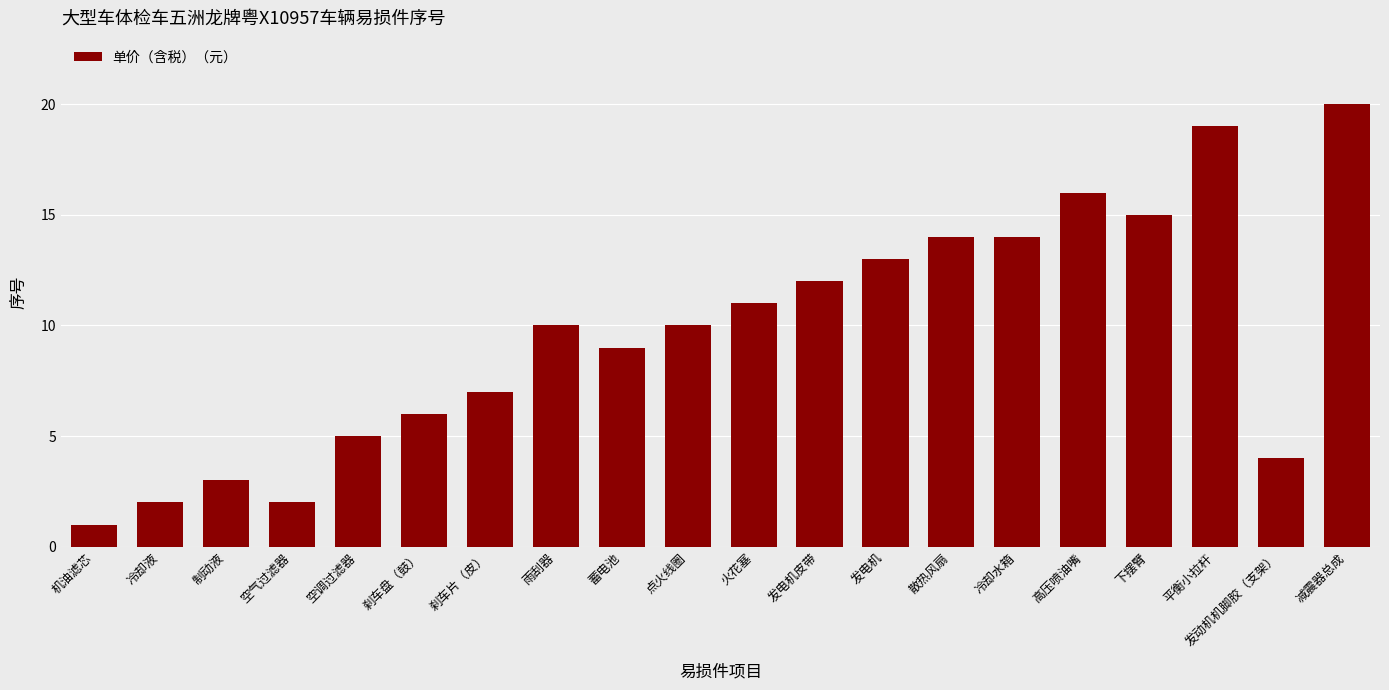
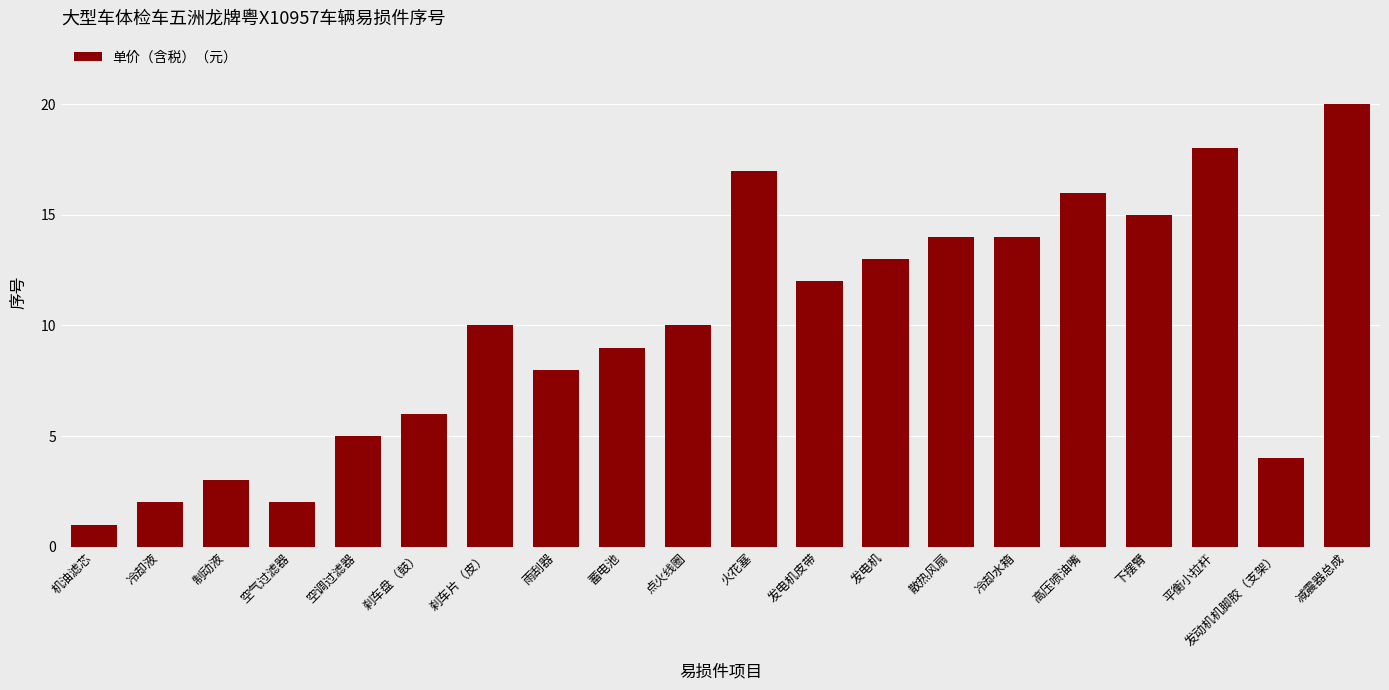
  {
    "机油滤芯": 1,
    "冷却液": 2,
    "制动液": 3,
    "空气过滤器": 2,
    "空调过滤器": 5,
    "刹车盘（鼓）": 6,
-   "刹车片（皮）": 7,
-   "雨刮器": 10,
+   "刹车片（皮）": 10,
+   "雨刮器": 8,
    "蓄电池": 9,
    "点火线圈": 10,
-   "火花塞": 11,
+   "火花塞": 17,
    "发电机皮带": 12,
    "发电机": 13,
    "散热风扇": 14,
    "冷却水箱": 14,
    "高压喷油嘴": 16,
    "下摆臂": 15,
-   "平衡小拉杆": 19,
+   "平衡小拉杆": 18,
    "发动机机脚胶（支架）": 4,
    "减震器总成": 20
  }
